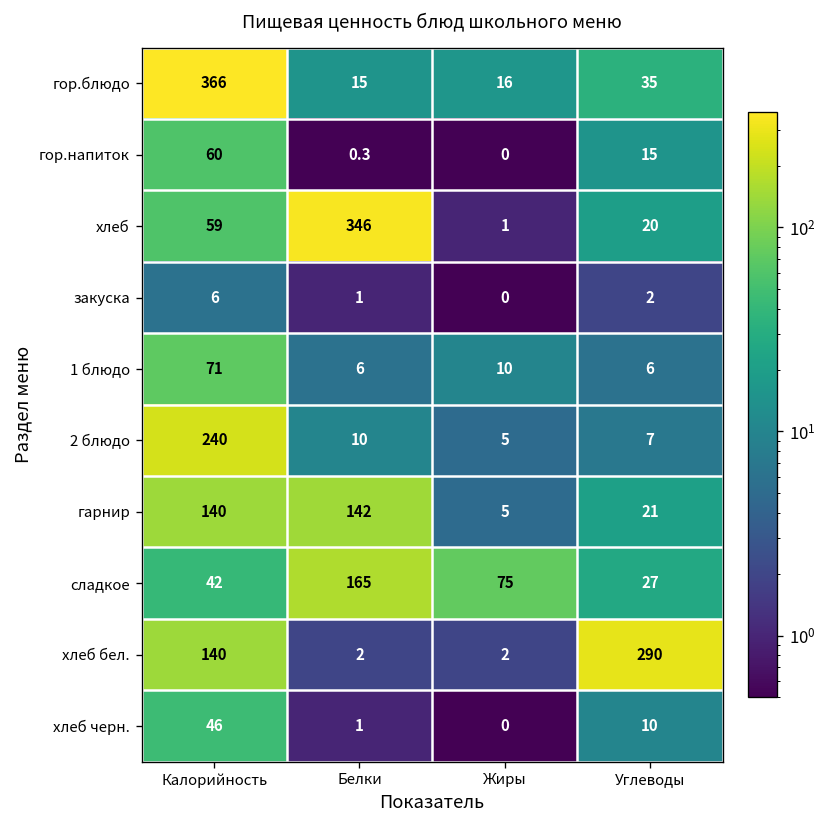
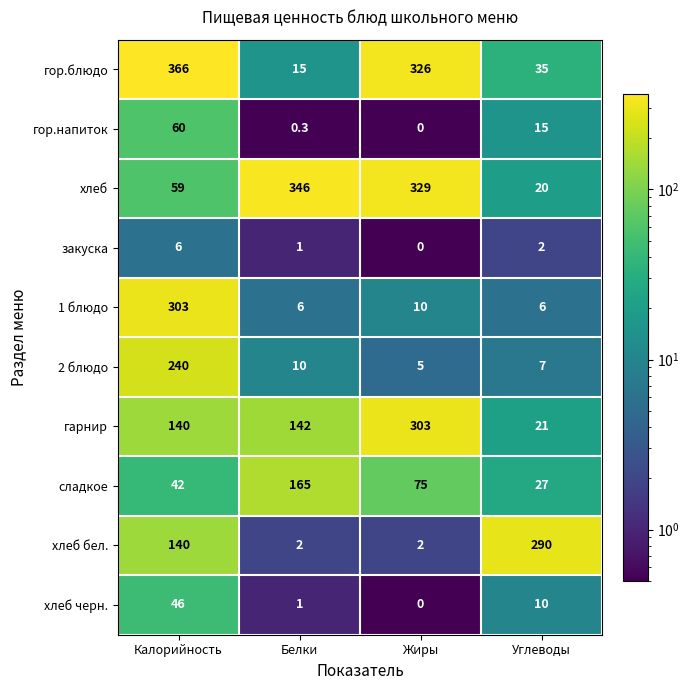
  {
    "гор.блюдо": {
      "Калорийность": 366,
      "Белки": 15,
-     "Жиры": 16,
+     "Жиры": 326,
      "Углеводы": 35
    },
    "гор.напиток": {
      "Калорийность": 60,
      "Белки": 0.3,
      "Жиры": 0,
      "Углеводы": 15
    },
    "хлеб": {
      "Калорийность": 59,
      "Белки": 346,
-     "Жиры": 1,
+     "Жиры": 329,
      "Углеводы": 20
    },
    "закуска": {
      "Калорийность": 6,
      "Белки": 1,
      "Жиры": 0,
      "Углеводы": 2
    },
    "1 блюдо": {
-     "Калорийность": 71,
+     "Калорийность": 303,
      "Белки": 6,
      "Жиры": 10,
      "Углеводы": 6
    },
    "2 блюдо": {
      "Калорийность": 240,
      "Белки": 10,
      "Жиры": 5,
      "Углеводы": 7
    },
    "гарнир": {
      "Калорийность": 140,
      "Белки": 142,
-     "Жиры": 5,
+     "Жиры": 303,
      "Углеводы": 21
    },
    "сладкое": {
      "Калорийность": 42,
      "Белки": 165,
      "Жиры": 75,
      "Углеводы": 27
    },
    "хлеб бел.": {
      "Калорийность": 140,
      "Белки": 2,
      "Жиры": 2,
      "Углеводы": 290
    },
    "хлеб черн.": {
      "Калорийность": 46,
      "Белки": 1,
      "Жиры": 0,
      "Углеводы": 10
    }
  }
